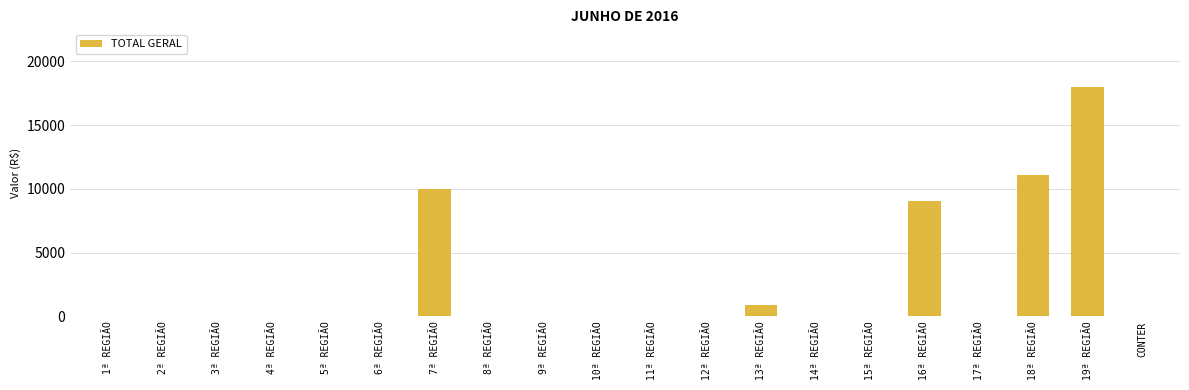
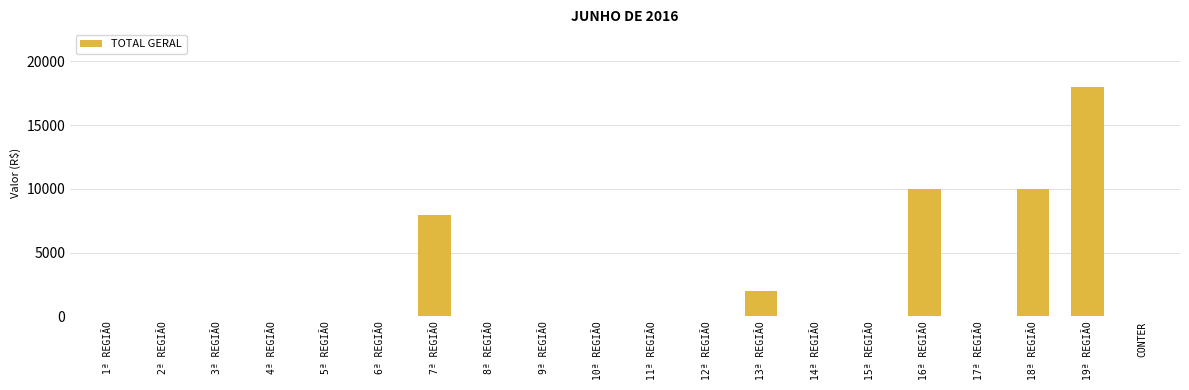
  {
    "1ª REGIÃO": 0,
    "2ª REGIÃO": 0,
    "3ª REGIÃO": 0,
    "4ª REGIÃO": 0,
    "5ª REGIÃO": 0,
    "6ª REGIÃO": 0,
-   "7ª REGIÃO": 10000,
+   "7ª REGIÃO": 7900,
    "8ª REGIÃO": 0,
    "9ª REGIÃO": 0,
    "10ª REGIÃO": 0,
    "11ª REGIÃO": 0,
    "12ª REGIÃO": 0,
-   "13ª REGIÃO": 900,
+   "13ª REGIÃO": 2000,
    "14ª REGIÃO": 0,
    "15ª REGIÃO": 0,
-   "16ª REGIÃO": 9000,
+   "16ª REGIÃO": 10000,
    "17ª REGIÃO": 0,
-   "18ª REGIÃO": 11100,
+   "18ª REGIÃO": 10000,
    "19ª REGIÃO": 18000,
    "CONTER": 0
  }
